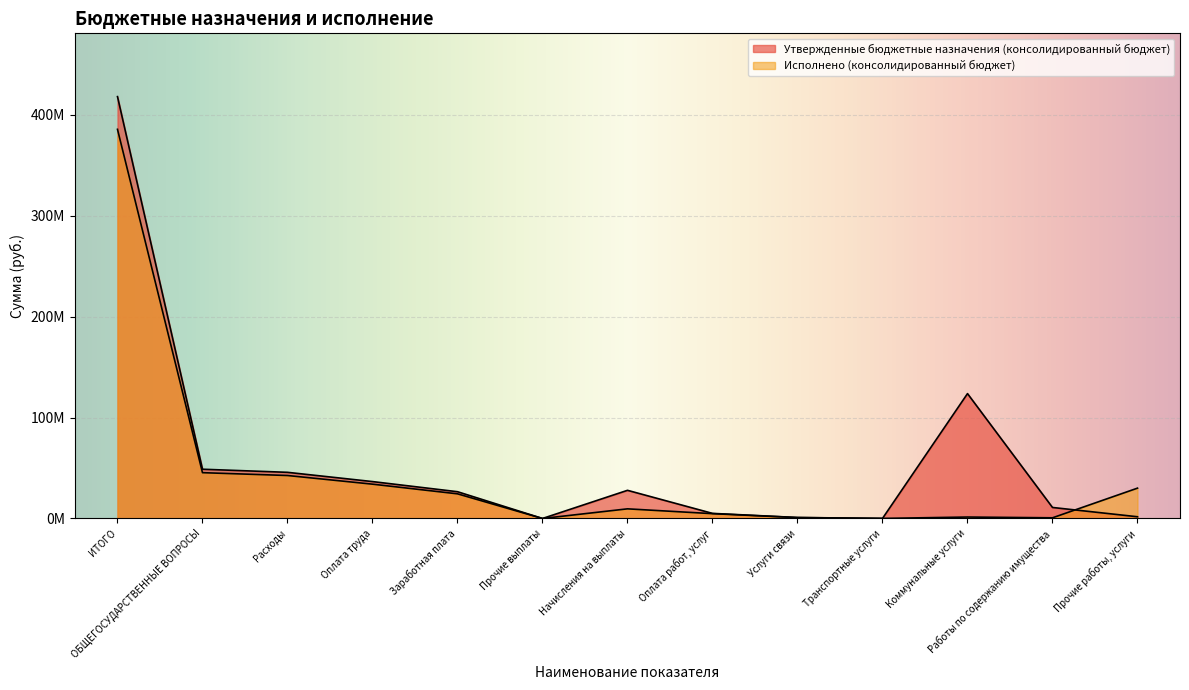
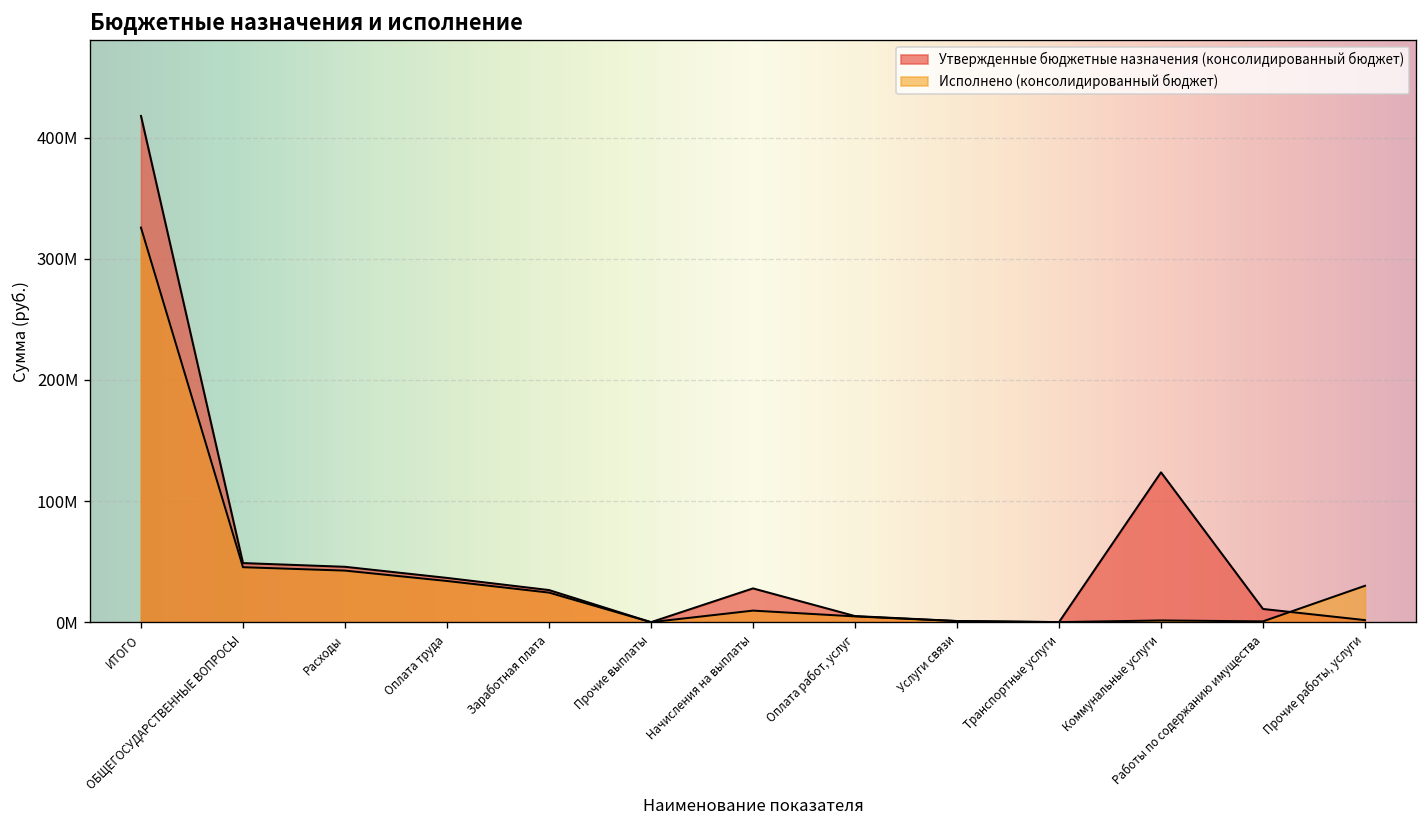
  {
    "Утвержденные бюджетные назначения (консолидированный бюджет)": {
      "ИТОГО": 418000000,
      "ОБЩЕГОСУДАРСТВЕННЫЕ ВОПРОСЫ": 49000000,
      "Расходы": 46000000,
      "Оплата труда": 37000000,
      "Начисления на выплаты": 28000000,
      "Коммунальные услуги": 124000000,
      "Работы по содержанию имущества": 11000000,
      "Прочие работы, услуги": 2000000
    },
    "Исполнено (консолидированный бюджет)": {
-     "ИТОГО": 386000000,
+     "ИТОГО": 326000000,
      "ОБЩЕГОСУДАРСТВЕННЫЕ ВОПРОСЫ": 45000000,
      "Расходы": 43000000,
      "Оплата труда": 34000000,
      "Начисления на выплаты": 10000000,
      "Коммунальные услуги": 1000000,
      "Работы по содержанию имущества": 1000000,
      "Прочие работы, услуги": 30000000
    }
  }
